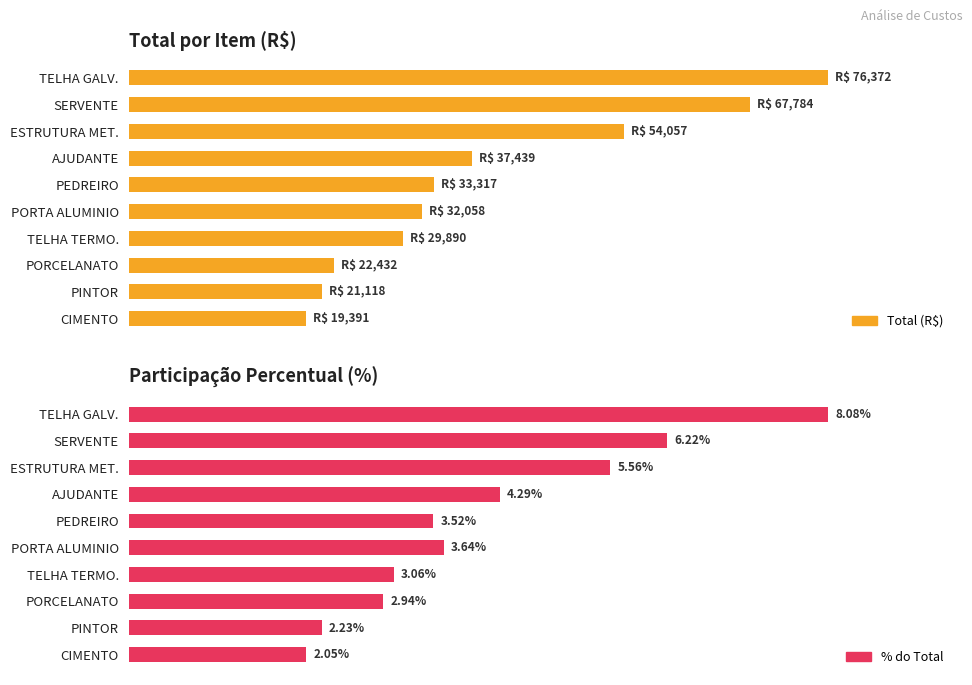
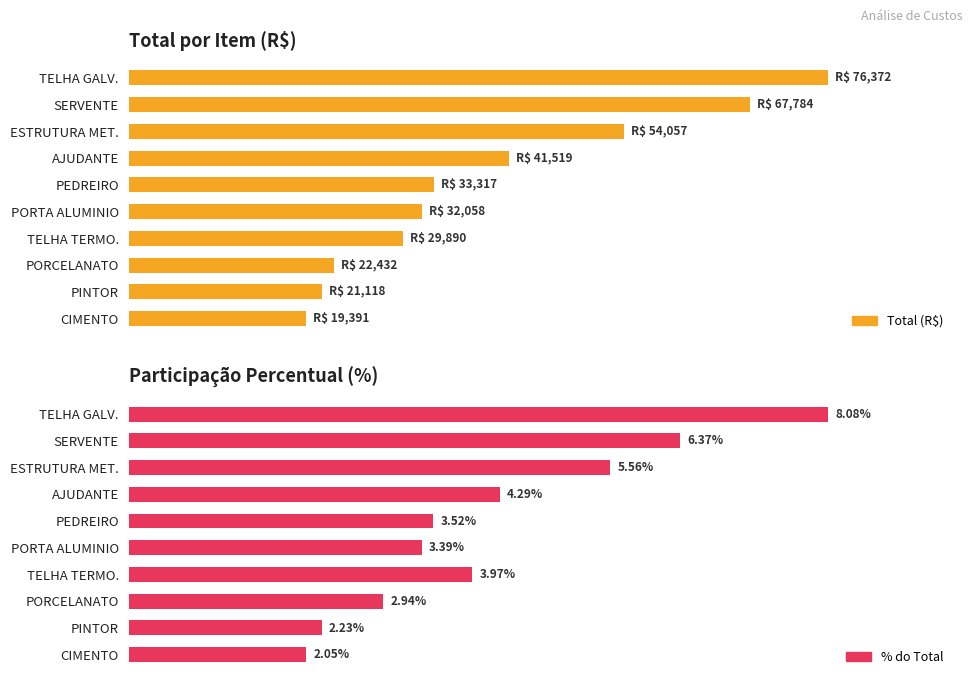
  {
    "Total por Item (R$)": {
      "TELHA GALV.": "76,372",
      "SERVENTE": "67,784",
      "ESTRUTURA MET.": "54,057",
-     "AJUDANTE": "37,439",
+     "AJUDANTE": "41,519",
      "PEDREIRO": "33,317",
      "PORTA ALUMINIO": "32,058",
      "TELHA TERMO.": "29,890",
      "PORCELANATO": "22,432",
      "PINTOR": "21,118",
      "CIMENTO": "19,391"
    },
    "Participação Percentual (%)": {
      "TELHA GALV.": "8.08%",
-     "SERVENTE": "6.22%",
+     "SERVENTE": "6.37%",
      "ESTRUTURA MET.": "5.56%",
      "AJUDANTE": "4.29%",
      "PEDREIRO": "3.52%",
-     "PORTA ALUMINIO": "3.64%",
-     "TELHA TERMO.": "3.06%",
+     "PORTA ALUMINIO": "3.39%",
+     "TELHA TERMO.": "3.97%",
      "PORCELANATO": "2.94%",
      "PINTOR": "2.23%",
      "CIMENTO": "2.05%"
    }
  }
